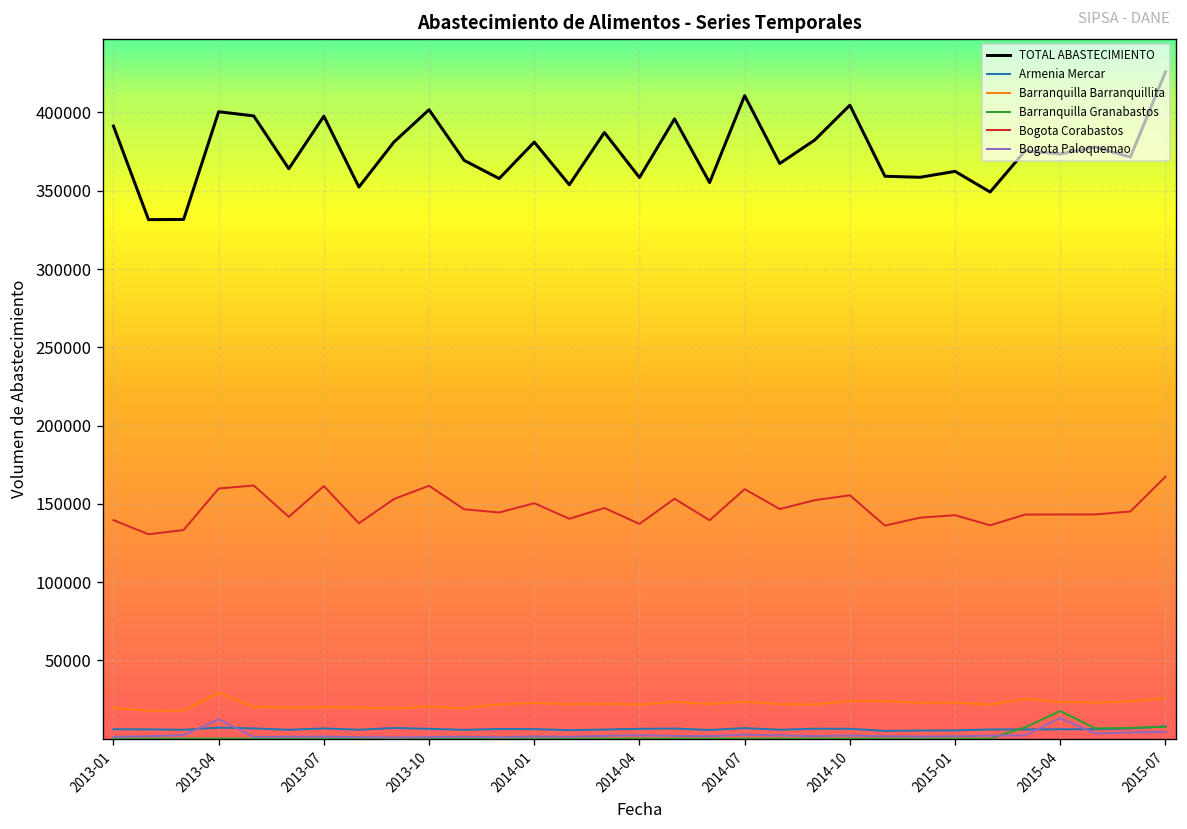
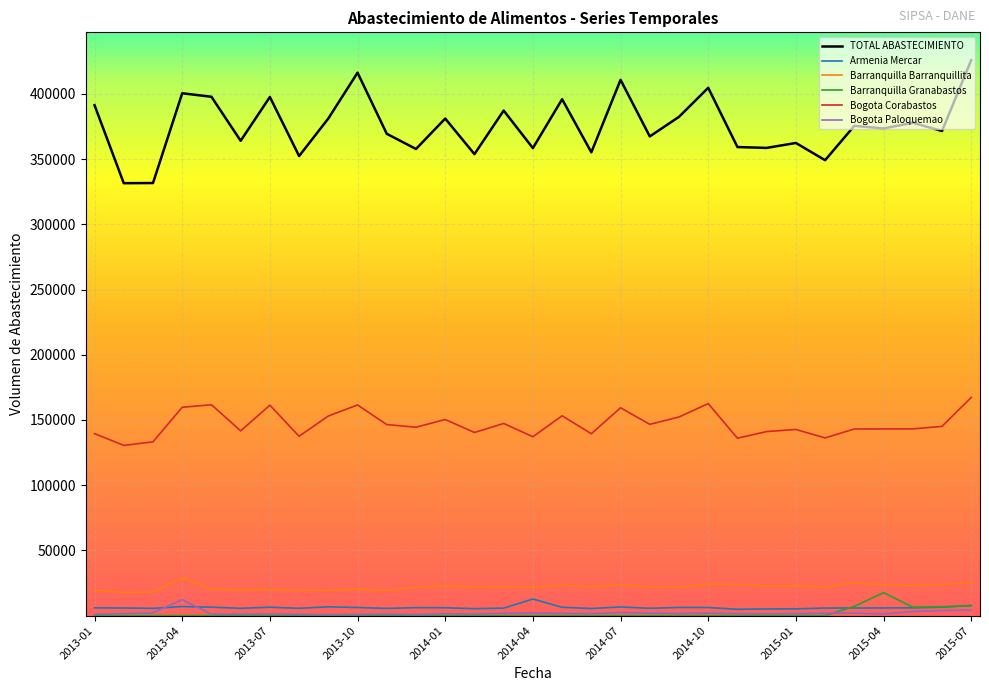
  {
    "TOTAL ABASTECIMIENTO": {
      "2013-01": 391000,
      "2013-04": 400000,
      "2013-07": 398000,
-     "2013-10": 402000,
+     "2013-10": 416000,
      "2014-01": 381000,
      "2014-04": 358000,
      "2014-07": 411000,
      "2014-10": 405000,
      "2015-01": 362000
    },
    "Armenia Mercar": {
      "2013-01": 6000,
      "2013-04": 7000,
      "2013-07": 6000,
      "2013-10": 6000,
      "2014-01": 6000,
-     "2014-04": 6000,
+     "2014-04": 13000,
      "2014-07": 7000,
      "2014-10": 6000,
      "2015-01": 5000,
      "2015-04": 6000
    },
    "Barranquilla Barranquillita": {
      "2013-01": 20000,
      "2013-04": 29000,
      "2013-07": 20000,
      "2013-10": 21000,
      "2014-01": 23000,
      "2014-04": 22000,
      "2014-07": 24000,
      "2014-10": 24000,
      "2015-01": 23000,
      "2015-04": 24000,
      "2015-07": 26000
    },
    "Barranquilla Granabastos": {
      "2013-04": 0,
      "2014-04": 0,
      "2014-07": 0,
      "2014-10": 0,
      "2015-04": 18000
    },
    "Bogota Corabastos": {
      "2013-01": 140000,
      "2013-04": 160000,
      "2013-07": 161000,
      "2013-10": 162000,
      "2014-01": 150000,
      "2014-04": 137000,
      "2014-07": 159000,
-     "2014-10": 155000,
+     "2014-10": 163000,
      "2015-01": 143000,
      "2015-04": 143000,
      "2015-07": 167000
    },
    "Bogota Paloquemao": {
      "2013-04": 12000,
      "2014-04": 2000,
      "2014-07": 2000,
      "2014-10": 2000,
-     "2015-04": 13000,
+     "2015-04": 1000,
      "2015-07": 4000
    }
  }
